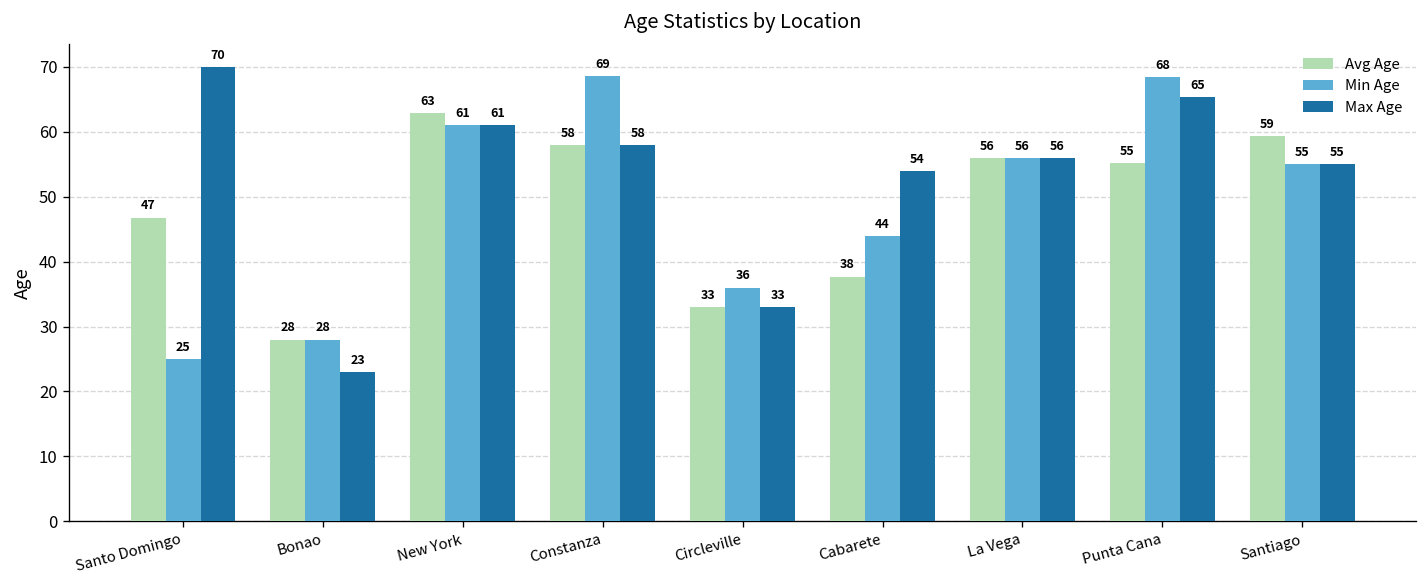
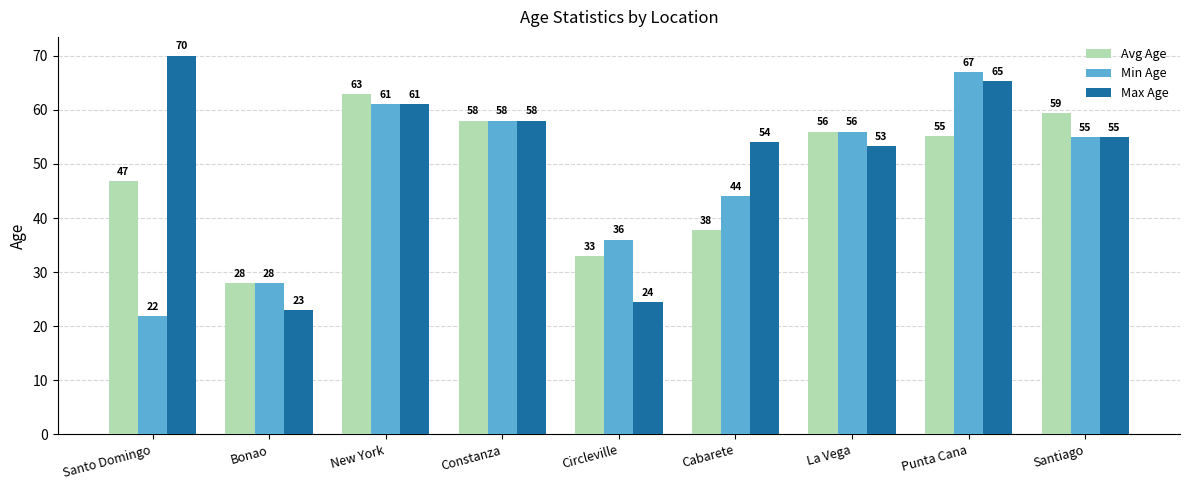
  {
    "Avg Age": {
      "Santo Domingo": 47,
      "Bonao": 28,
      "New York": 63,
      "Constanza": 58,
      "Circleville": 33,
      "Cabarete": 38,
      "La Vega": 56,
      "Punta Cana": 55,
      "Santiago": 59
    },
    "Min Age": {
-     "Santo Domingo": 25,
+     "Santo Domingo": 22,
      "Bonao": 28,
      "New York": 61,
-     "Constanza": 69,
+     "Constanza": 58,
      "Circleville": 36,
      "Cabarete": 44,
      "La Vega": 56,
-     "Punta Cana": 68,
+     "Punta Cana": 67,
      "Santiago": 55
    },
    "Max Age": {
      "Santo Domingo": 70,
      "Bonao": 23,
      "New York": 61,
      "Constanza": 58,
-     "Circleville": 33,
+     "Circleville": 24,
      "Cabarete": 54,
-     "La Vega": 56,
+     "La Vega": 53,
      "Punta Cana": 65,
      "Santiago": 55
    }
  }
